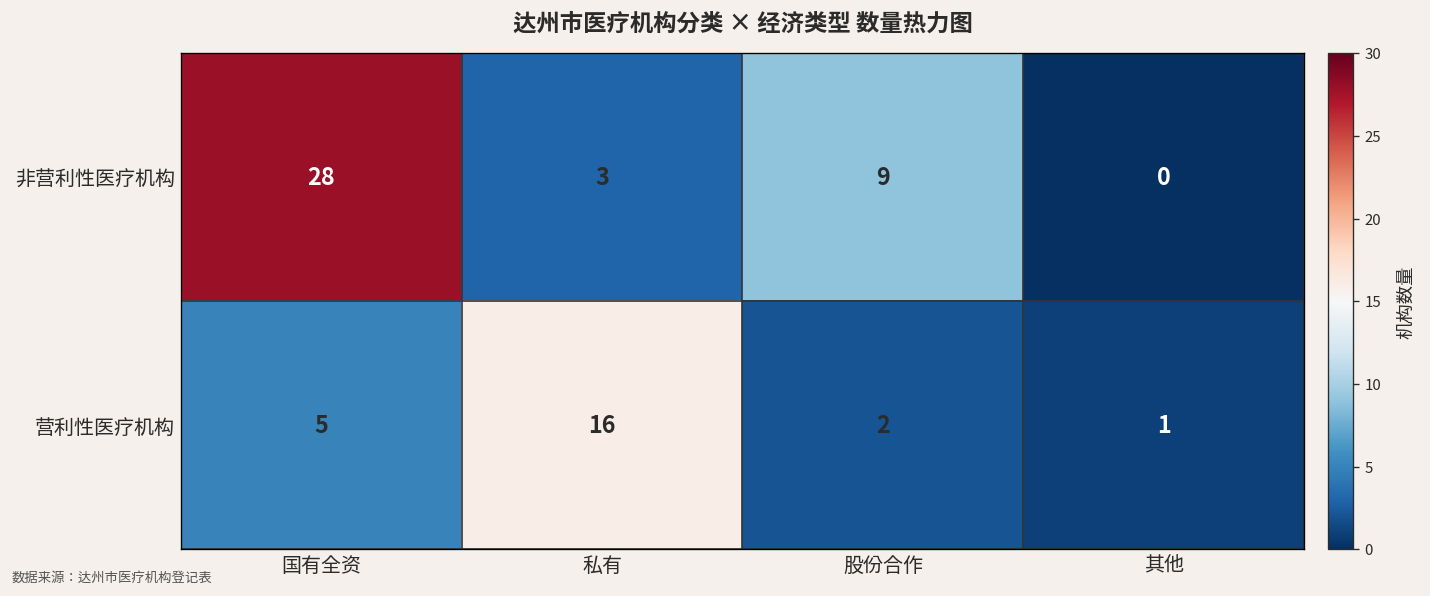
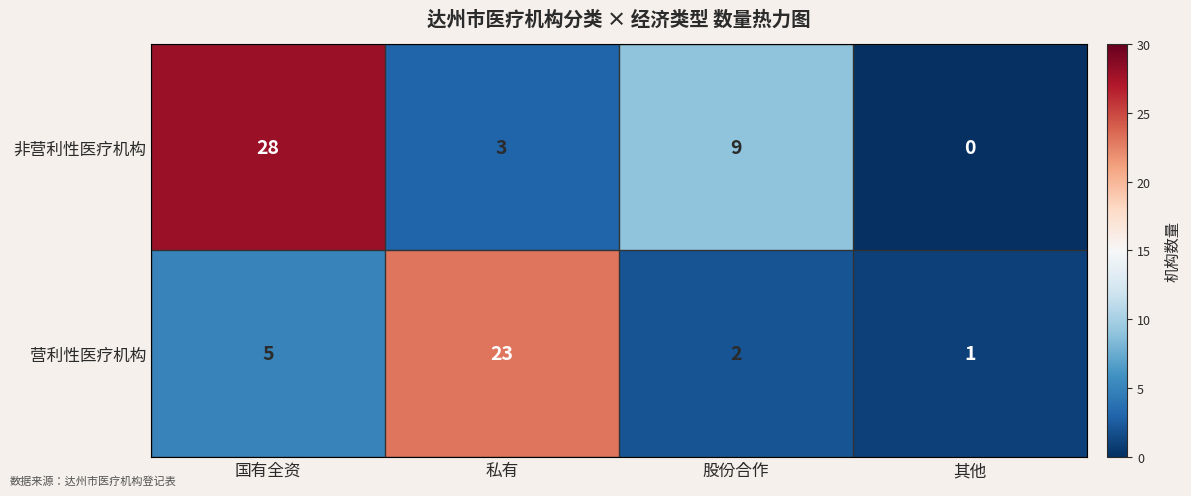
  {
    "非营利性医疗机构": {
      "国有全资": 28,
      "私有": 3,
      "股份合作": 9,
      "其他": 0
    },
    "营利性医疗机构": {
      "国有全资": 5,
-     "私有": 16,
+     "私有": 23,
      "股份合作": 2,
      "其他": 1
    }
  }
